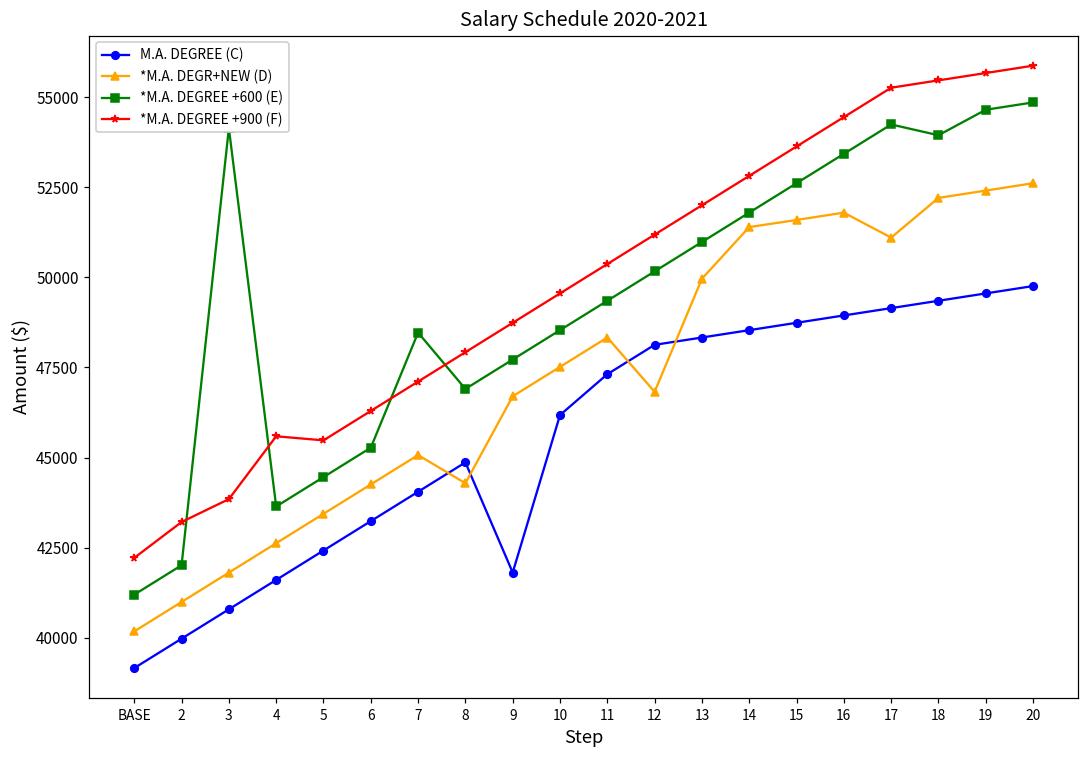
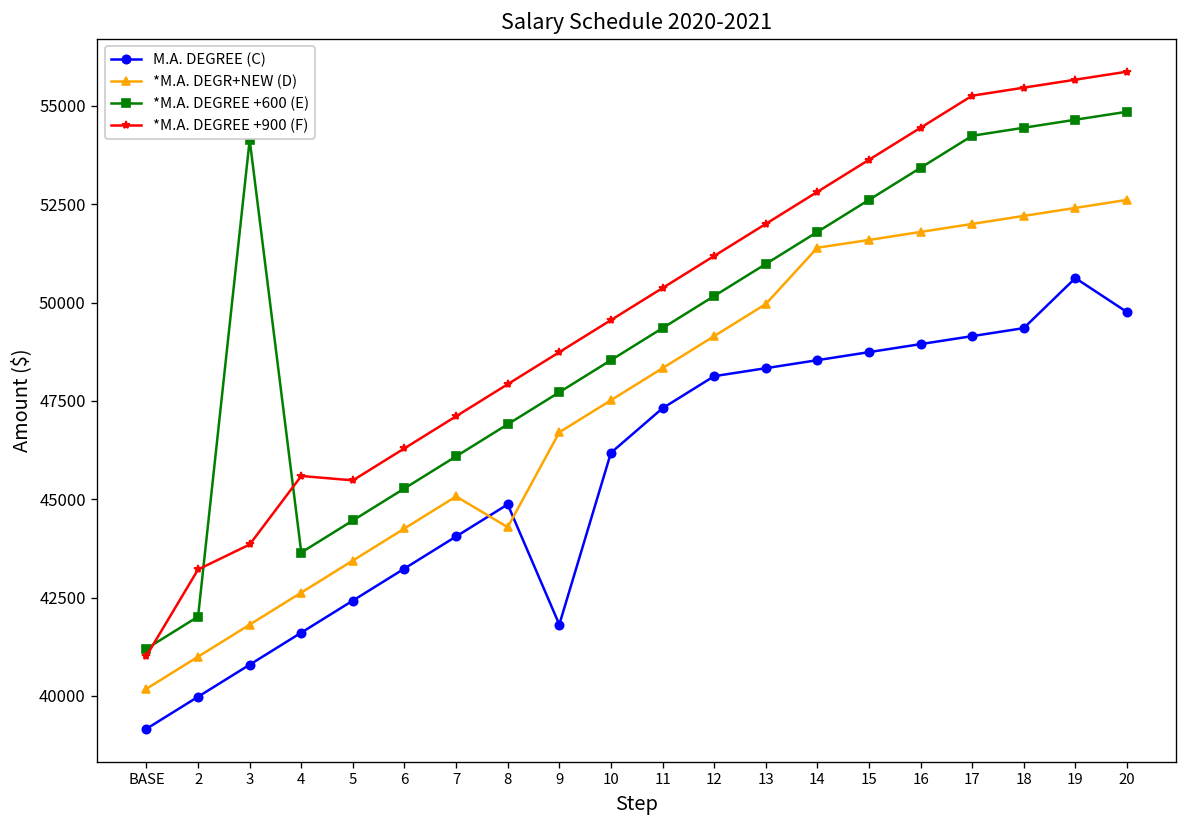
  {
    "M.A. DEGREE (C)": {
      "BASE": 39200,
      "2": 40000,
      "3": 40800,
      "4": 41600,
      "5": 42400,
      "6": 43200,
      "7": 44100,
      "8": 44900,
      "9": 41800,
      "10": 46200,
      "11": 47300,
      "12": 48100,
      "13": 48300,
      "14": 48500,
      "15": 48700,
      "16": 48900,
      "17": 49100,
      "18": 49400,
-     "19": 49600,
+     "19": 50600,
      "20": 49800
    },
    "*M.A. DEGR+NEW (D)": {
      "BASE": 40200,
      "2": 41000,
      "3": 41800,
      "4": 42600,
      "5": 43400,
      "6": 44300,
      "7": 45100,
      "8": 44300,
      "9": 46700,
      "10": 47500,
      "11": 48300,
-     "12": 46800,
+     "12": 49100,
      "13": 50000,
      "14": 51400,
      "15": 51600,
      "16": 51800,
-     "17": 51100,
+     "17": 52000,
      "18": 52200,
      "19": 52400,
      "20": 52600
    },
    "*M.A. DEGREE +600 (E)": {
      "BASE": 41200,
      "2": 42000,
      "4": 43600,
      "5": 44500,
      "6": 45300,
-     "7": 48500,
+     "7": 46100,
      "8": 46900,
      "9": 47700,
      "10": 48500,
      "11": 49400,
      "12": 50200,
      "13": 51000,
      "14": 51800,
      "15": 52600,
      "16": 53400,
      "17": 54200,
-     "18": 53900,
+     "18": 54400,
      "19": 54600,
      "20": 54900
    },
    "*M.A. DEGREE +900 (F)": {
-     "BASE": 42200,
+     "BASE": 41000,
      "2": 43200,
      "3": 43800,
      "4": 45600,
      "5": 45500,
      "6": 46300,
      "7": 47100,
      "8": 47900,
      "9": 48700,
      "10": 49600,
      "11": 50400,
      "12": 51200,
      "13": 52000,
      "14": 52800,
      "15": 53600,
      "16": 54400,
      "17": 55300,
      "18": 55500,
      "19": 55700,
      "20": 55900
    }
  }
